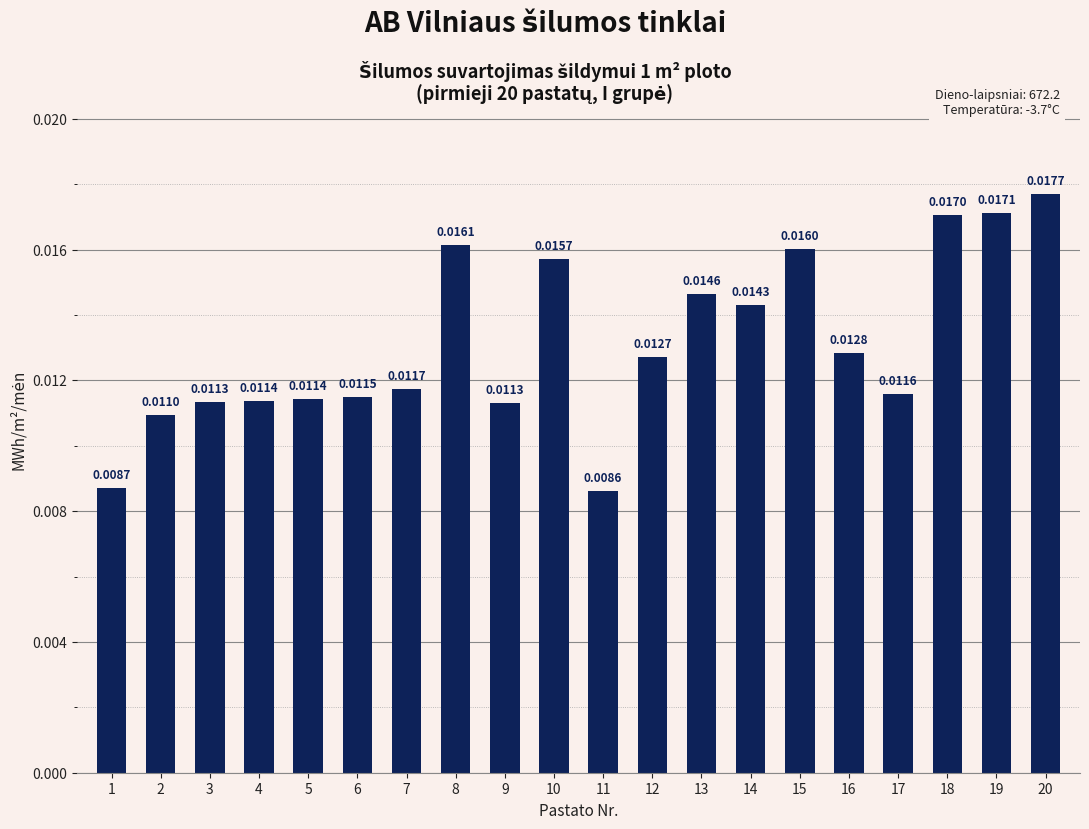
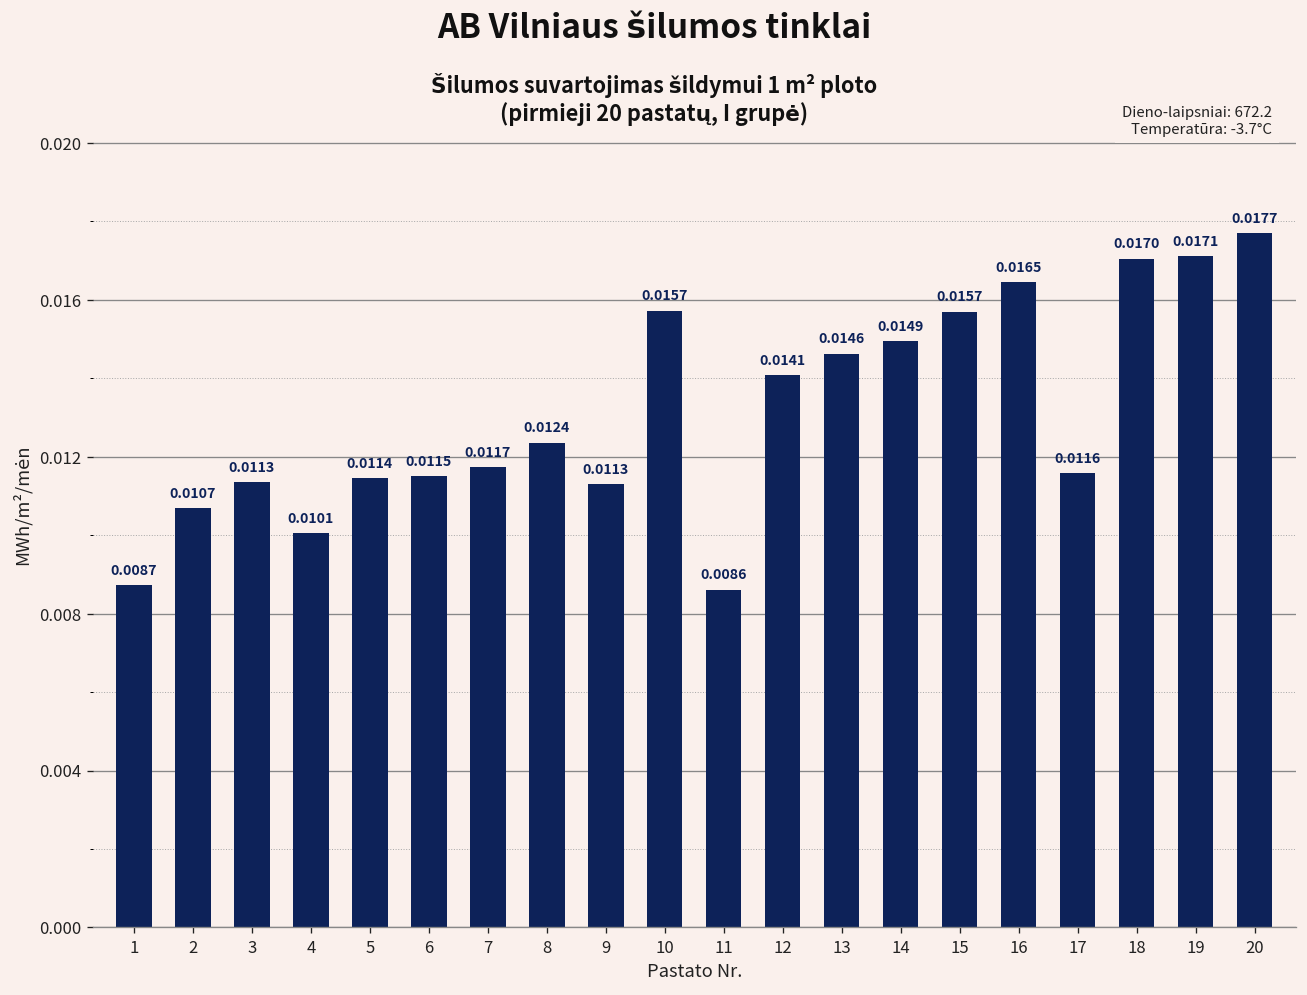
  {
    "1": 0.0087,
-   "2": 0.0110,
+   "2": 0.0107,
    "3": 0.0113,
-   "4": 0.0114,
+   "4": 0.0101,
    "5": 0.0114,
    "6": 0.0115,
    "7": 0.0117,
-   "8": 0.0161,
+   "8": 0.0124,
    "9": 0.0113,
    "10": 0.0157,
    "11": 0.0086,
-   "12": 0.0127,
+   "12": 0.0141,
    "13": 0.0146,
-   "14": 0.0143,
-   "15": 0.0160,
-   "16": 0.0128,
+   "14": 0.0149,
+   "15": 0.0157,
+   "16": 0.0165,
    "17": 0.0116,
    "18": 0.0170,
    "19": 0.0171,
    "20": 0.0177
  }
